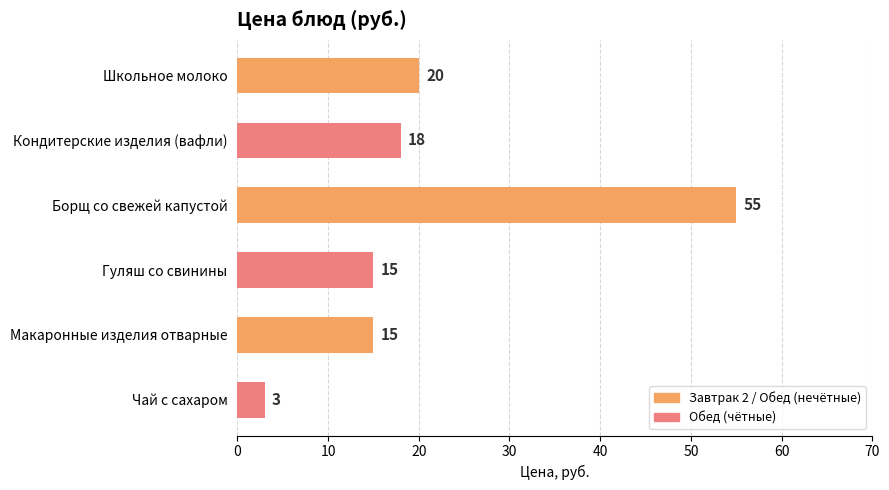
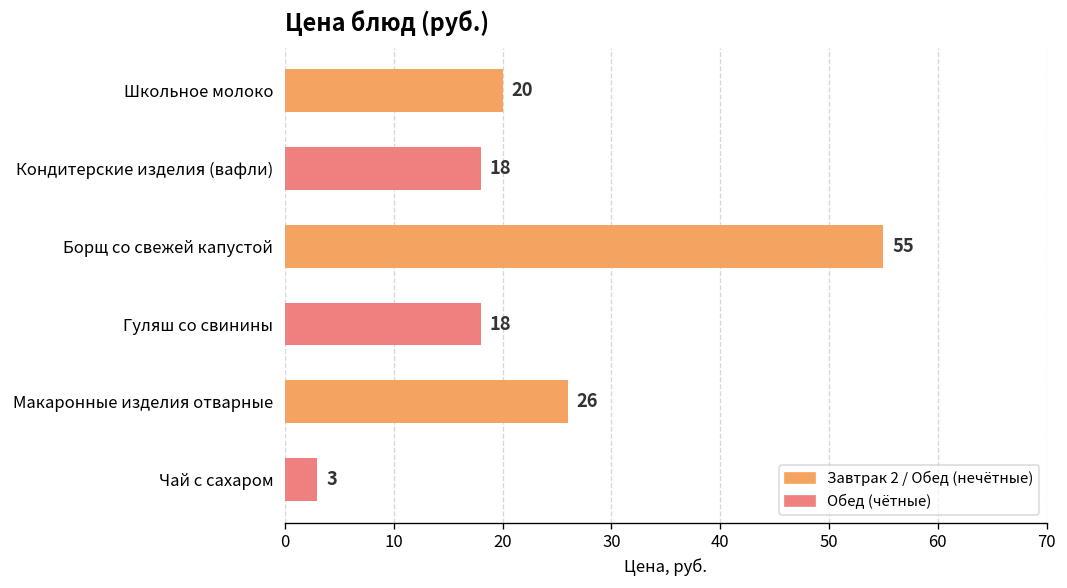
  {
    "Школьное молоко": 20,
    "Кондитерские изделия (вафли)": 18,
    "Борщ со свежей капустой": 55,
-   "Гуляш со свинины": 15,
-   "Макаронные изделия отварные": 15,
+   "Гуляш со свинины": 18,
+   "Макаронные изделия отварные": 26,
    "Чай с сахаром": 3
  }
